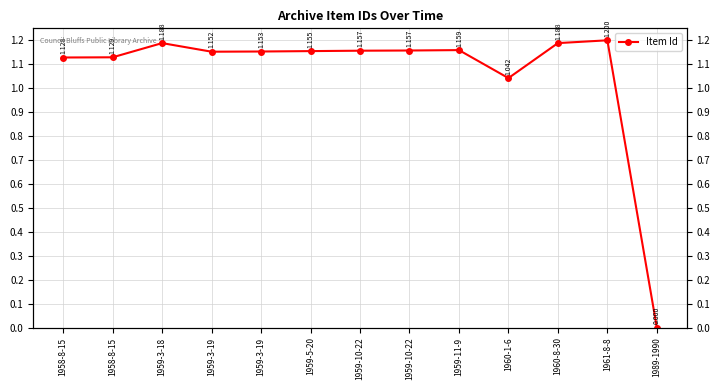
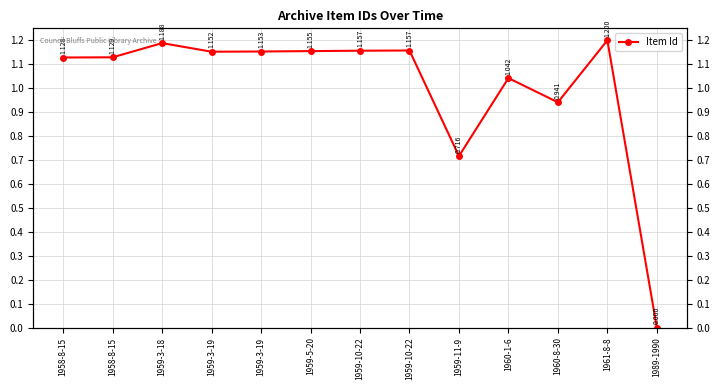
  {
    "1959-3-18": 1.188,
    "1959-5-20": 1.155,
-   "1959-11-9": 1.159,
+   "1959-11-9": 0.716,
    "1960-1-6": 1.042,
-   "1960-8-30": 1.188,
+   "1960-8-30": 0.941,
    "1961-8-8": 1.200,
    "1989-1990": 0.000
  }
